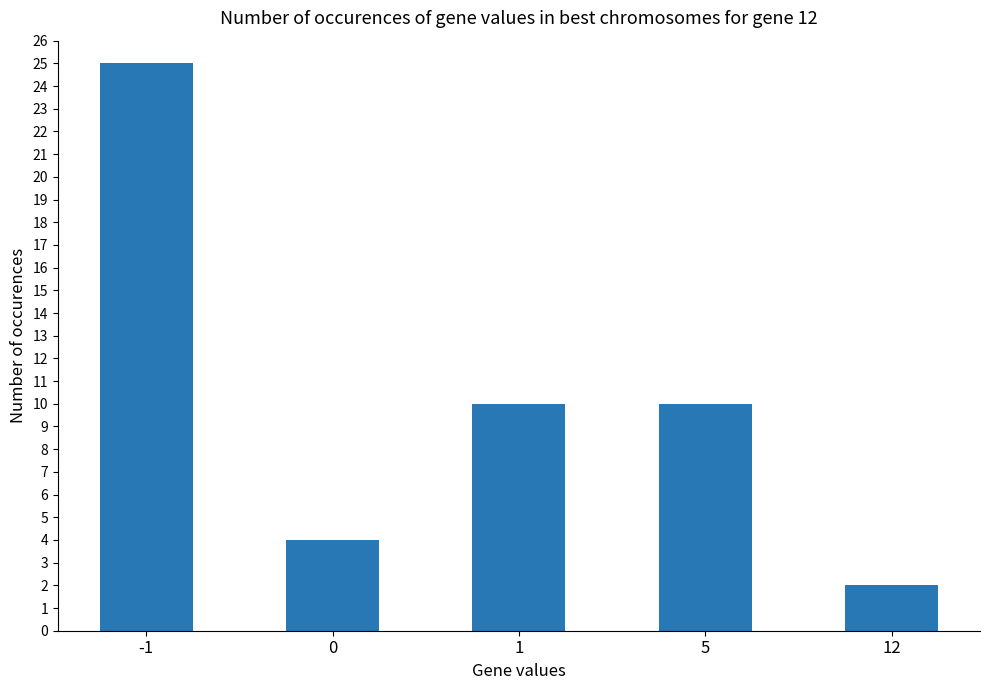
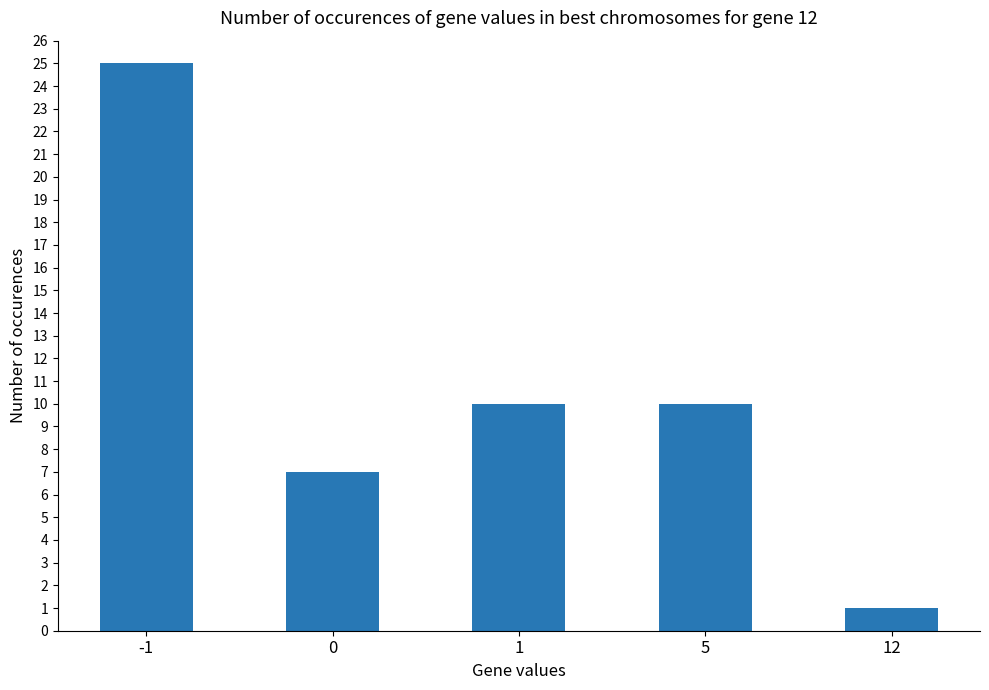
  {
    "-1": 25,
-   "0": 4,
+   "0": 7,
    "1": 10,
    "5": 10,
-   "12": 2
+   "12": 1
  }
